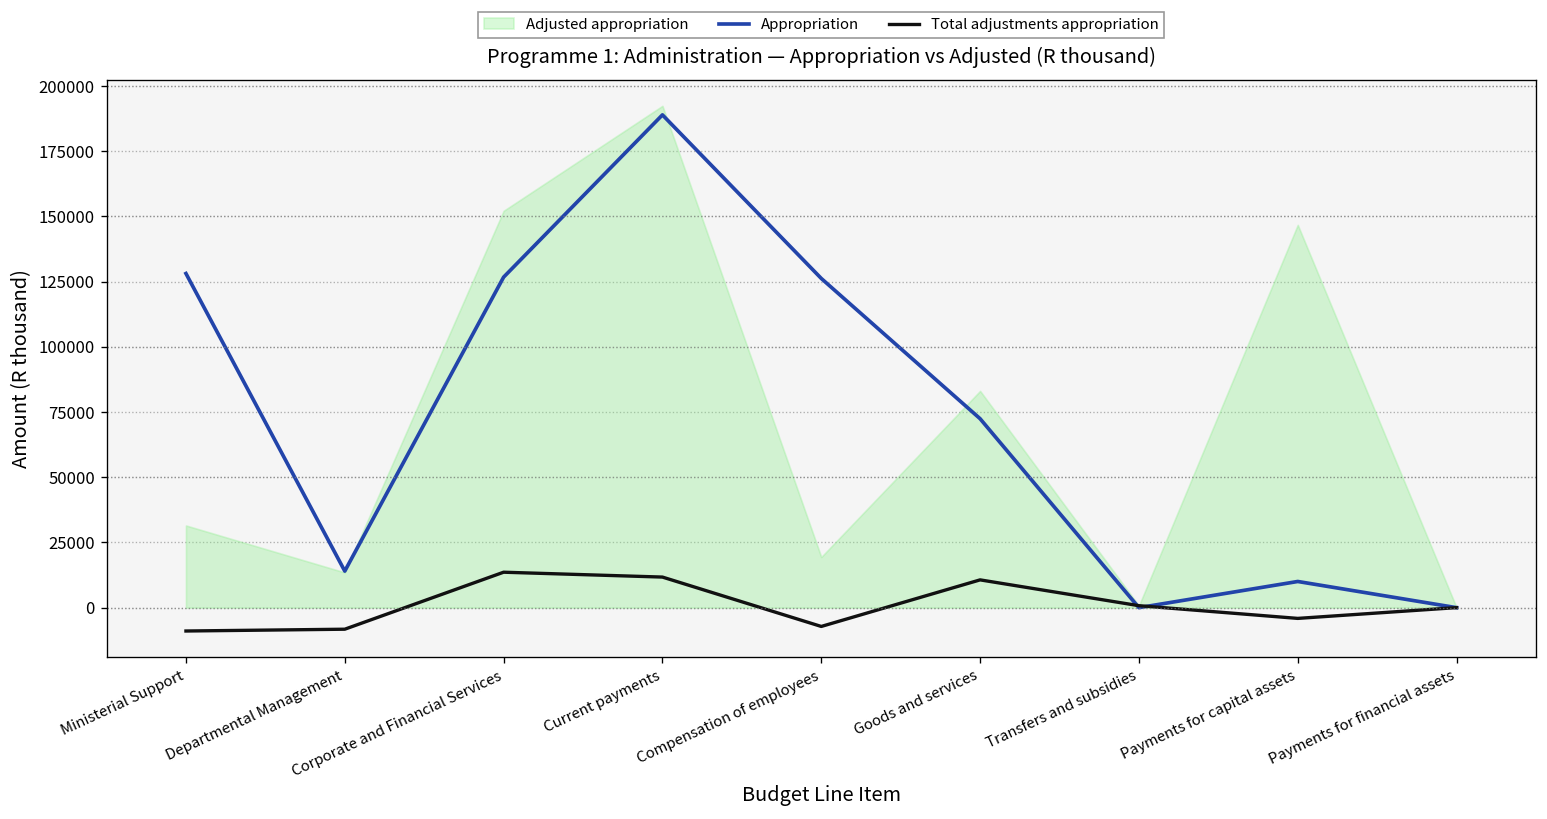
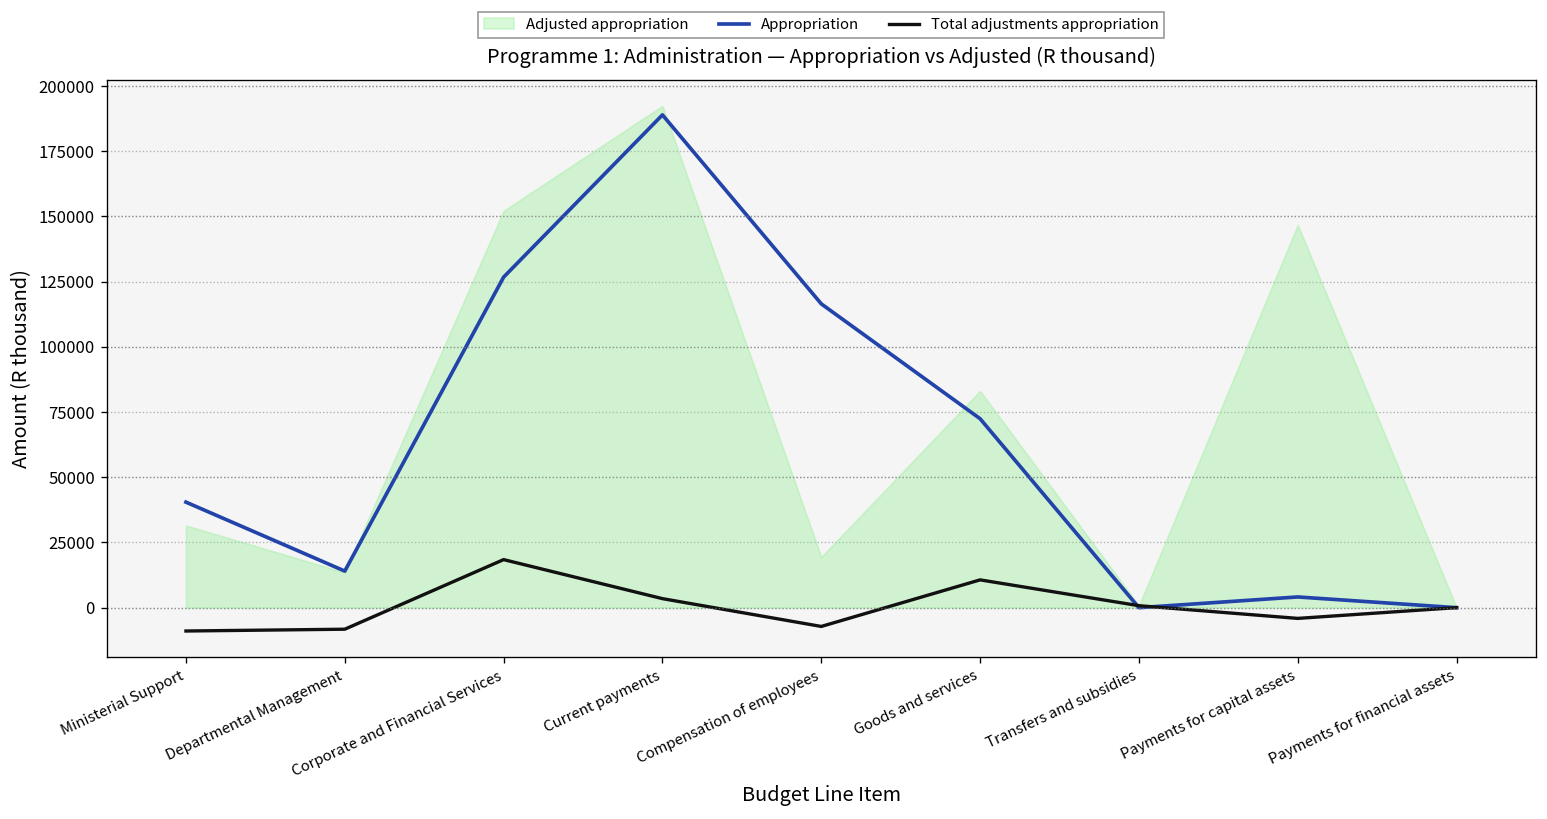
  {
    "Appropriation": {
-     "Ministerial Support": 128000,
+     "Ministerial Support": 40000,
      "Corporate and Financial Services": 127000,
      "Current payments": 189000,
-     "Compensation of employees": 126000,
+     "Compensation of employees": 116000,
      "Goods and services": 72000,
-     "Payments for capital assets": 10000
+     "Payments for capital assets": 4000
    },
    "Adjusted appropriation": {
      "Ministerial Support": 32000,
      "Corporate and Financial Services": 152000,
      "Current payments": 192000,
      "Compensation of employees": 19000,
      "Goods and services": 83000,
      "Payments for capital assets": 147000
    },
    "Total adjustments appropriation": {
      "Ministerial Support": -9000,
      "Departmental Management": -8000,
-     "Corporate and Financial Services": 14000,
-     "Current payments": 12000,
+     "Corporate and Financial Services": 18000,
+     "Current payments": 3000,
      "Compensation of employees": -7000,
      "Goods and services": 11000,
      "Payments for capital assets": -4000
    }
  }
